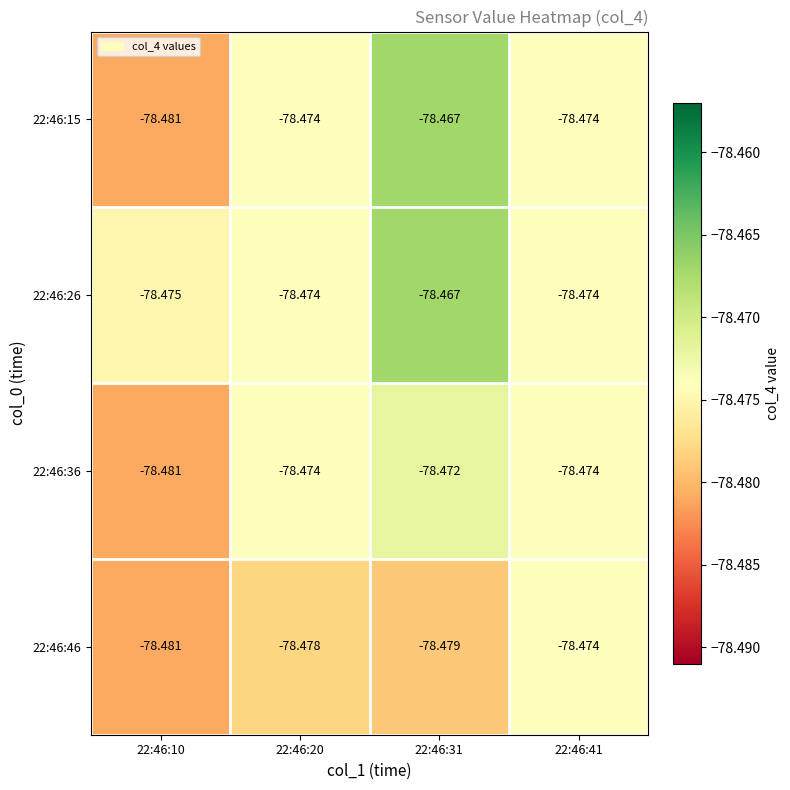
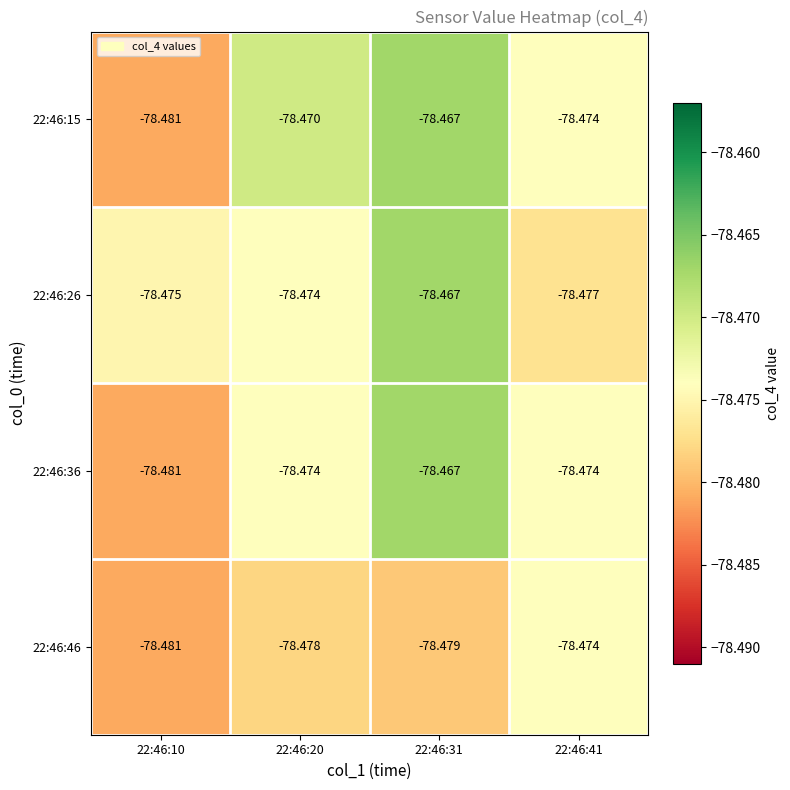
  {
    "22:46:15": {
      "22:46:10": -78.481,
-     "22:46:20": -78.474,
+     "22:46:20": -78.470,
      "22:46:31": -78.467,
      "22:46:41": -78.474
    },
    "22:46:26": {
      "22:46:10": -78.475,
      "22:46:20": -78.474,
      "22:46:31": -78.467,
-     "22:46:41": -78.474
+     "22:46:41": -78.477
    },
    "22:46:36": {
      "22:46:10": -78.481,
      "22:46:20": -78.474,
-     "22:46:31": -78.472,
+     "22:46:31": -78.467,
      "22:46:41": -78.474
    },
    "22:46:46": {
      "22:46:10": -78.481,
      "22:46:20": -78.478,
      "22:46:31": -78.479,
      "22:46:41": -78.474
    }
  }
